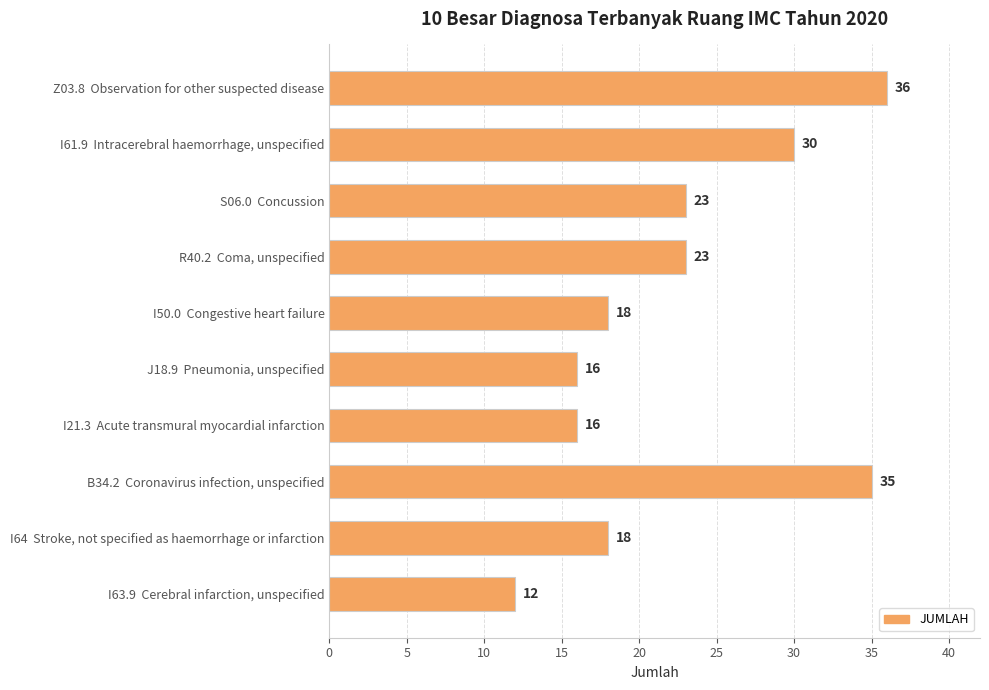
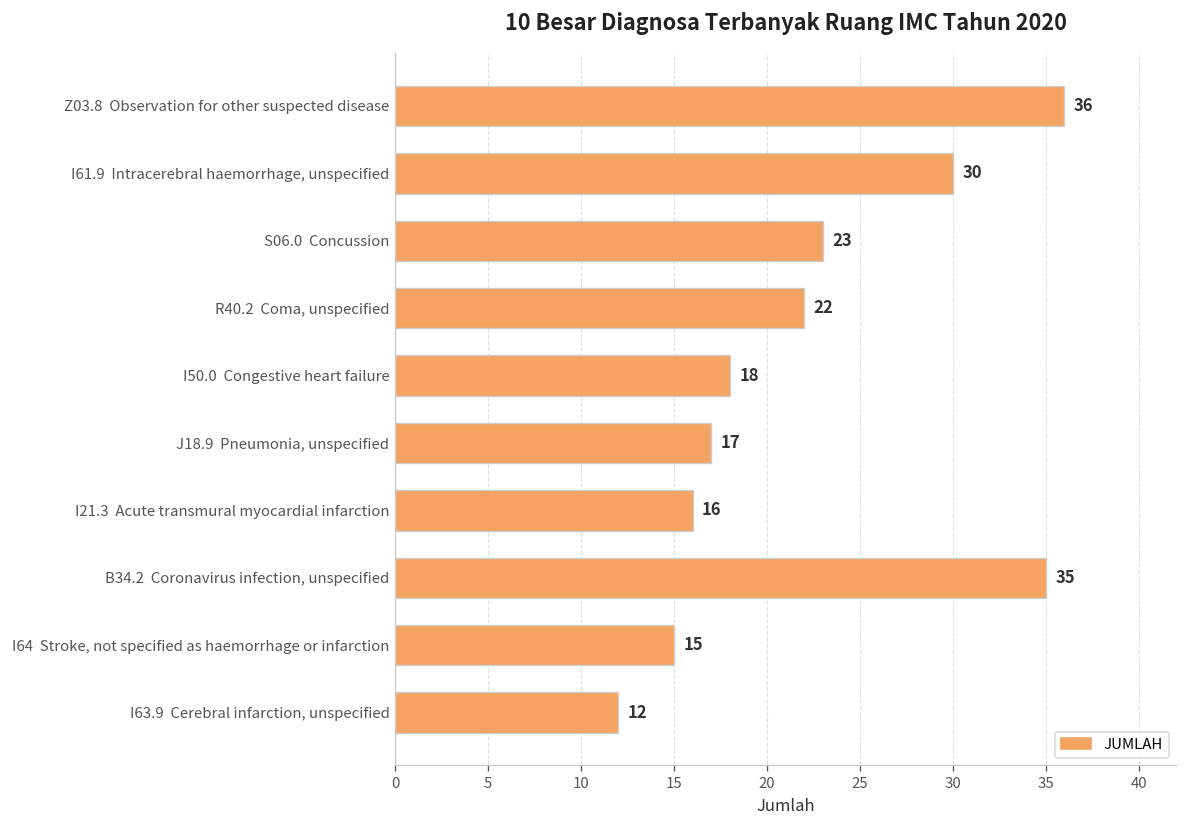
  {
    "Z03.8 Observation for other suspected disease": 36,
    "I61.9 Intracerebral haemorrhage, unspecified": 30,
    "S06.0 Concussion": 23,
-   "R40.2 Coma, unspecified": 23,
+   "R40.2 Coma, unspecified": 22,
    "I50.0 Congestive heart failure": 18,
-   "J18.9 Pneumonia, unspecified": 16,
+   "J18.9 Pneumonia, unspecified": 17,
    "I21.3 Acute transmural myocardial infarction": 16,
    "B34.2 Coronavirus infection, unspecified": 35,
-   "I64 Stroke, not specified as haemorrhage or infarction": 18,
+   "I64 Stroke, not specified as haemorrhage or infarction": 15,
    "I63.9 Cerebral infarction, unspecified": 12
  }
